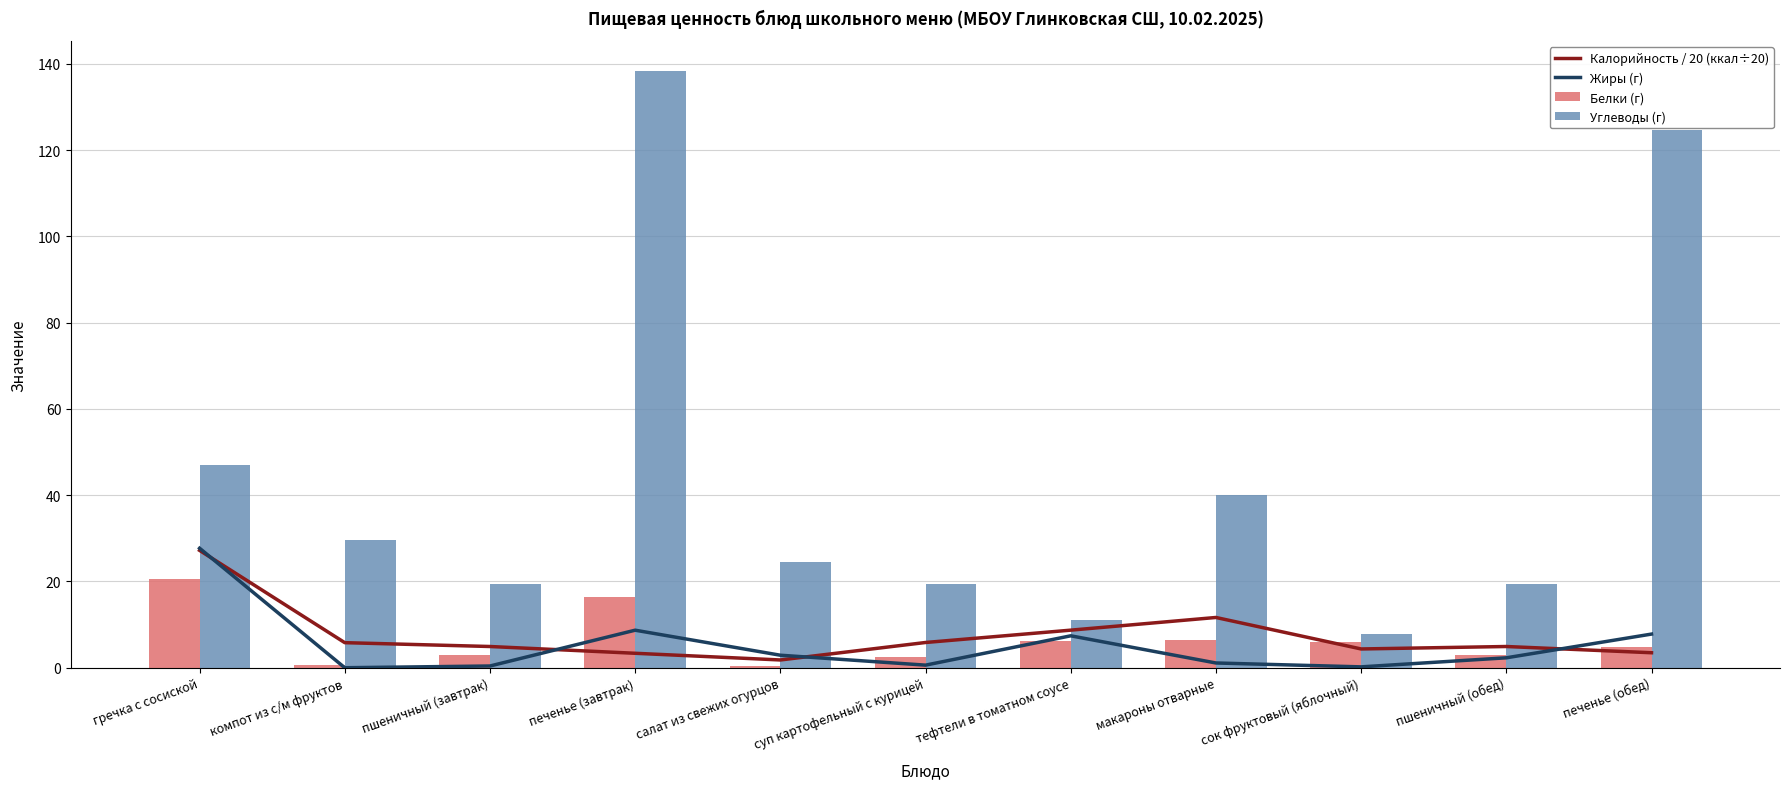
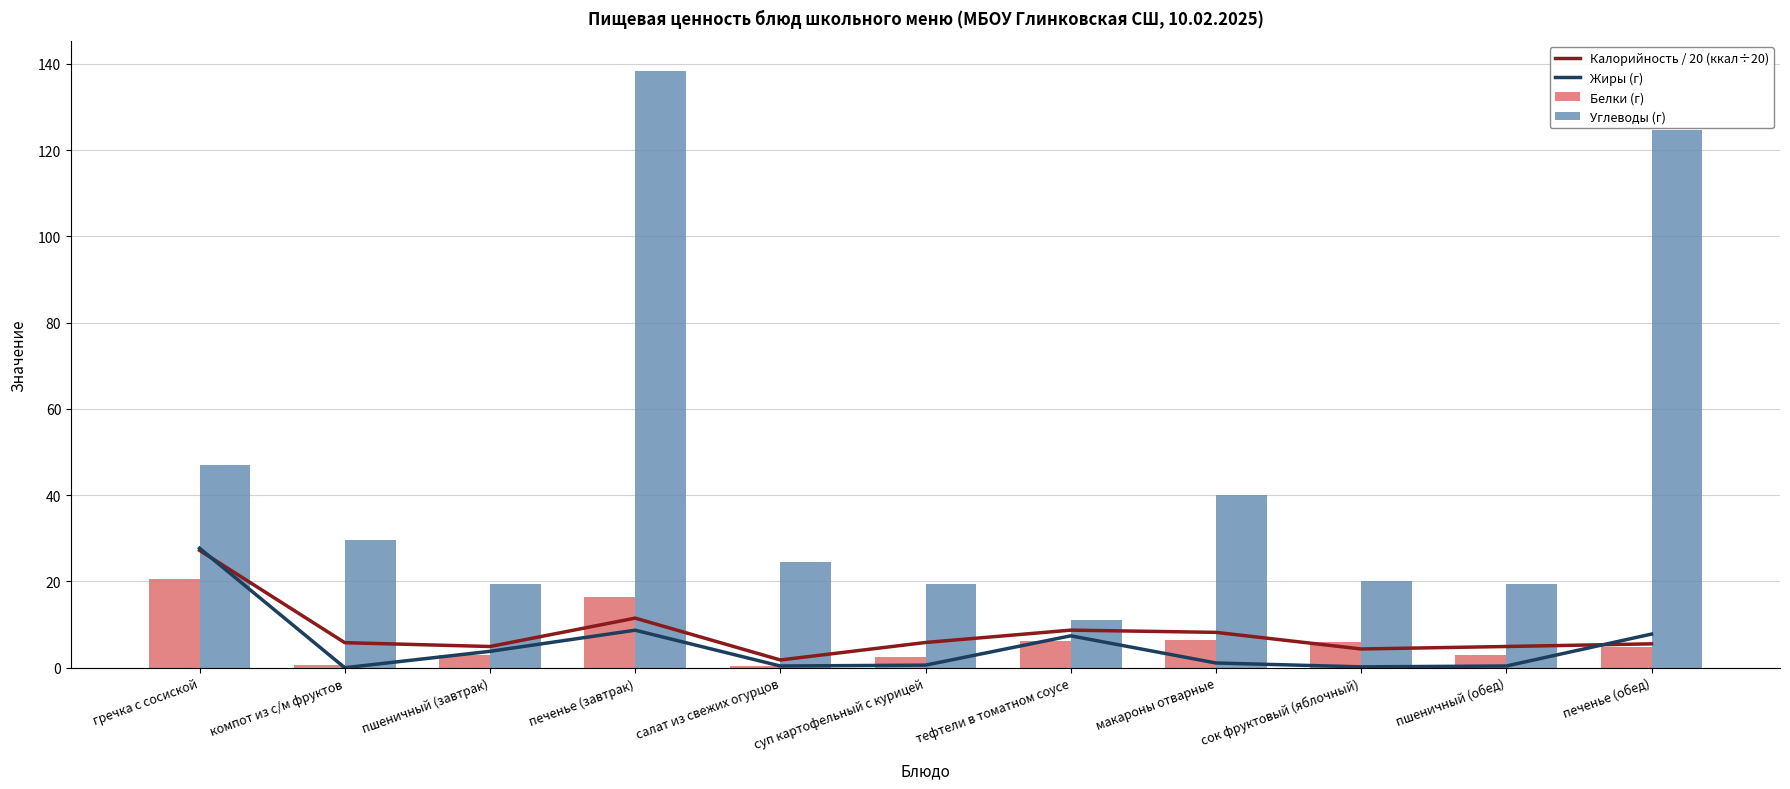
  {
    "Белки (г)": {
      "гречка с сосиской": 21,
      "компот из с/м фруктов": 1,
      "пшеничный (завтрак)": 3,
      "печенье (завтрак)": 16,
      "суп картофельный с курицей": 3,
      "тефтели в томатном соусе": 6,
      "макароны отварные": 7,
      "сок фруктовый (яблочный)": 6,
      "пшеничный (обед)": 3,
      "печенье (обед)": 5
    },
    "Калорийность / 20 (ккал÷20)": {
      "компот из с/м фруктов": 6,
      "пшеничный (завтрак)": 5,
-     "печенье (завтрак)": 3,
+     "печенье (завтрак)": 12,
      "салат из свежих огурцов": 2,
      "суп картофельный с курицей": 6,
      "тефтели в томатном соусе": 9,
-     "макароны отварные": 12,
+     "макароны отварные": 8,
      "сок фруктовый (яблочный)": 4,
      "пшеничный (обед)": 5,
-     "печенье (обед)": 3
+     "печенье (обед)": 6
    },
    "Углеводы (г)": {
      "гречка с сосиской": 47,
      "компот из с/м фруктов": 30,
      "пшеничный (завтрак)": 19,
      "печенье (завтрак)": 138,
      "салат из свежих огурцов": 25,
      "суп картофельный с курицей": 19,
      "тефтели в томатном соусе": 11,
      "макароны отварные": 40,
-     "сок фруктовый (яблочный)": 8,
+     "сок фруктовый (яблочный)": 20,
      "пшеничный (обед)": 19,
      "печенье (обед)": 125
    },
    "Жиры (г)": {
      "компот из с/м фруктов": 0,
-     "пшеничный (завтрак)": 0,
+     "пшеничный (завтрак)": 4,
      "печенье (завтрак)": 9,
-     "салат из свежих огурцов": 3,
+     "салат из свежих огурцов": 0,
      "суп картофельный с курицей": 1,
      "тефтели в томатном соусе": 7,
      "макароны отварные": 1,
      "сок фруктовый (яблочный)": 0,
-     "пшеничный (обед)": 2,
+     "пшеничный (обед)": 0,
      "печенье (обед)": 8
    }
  }
